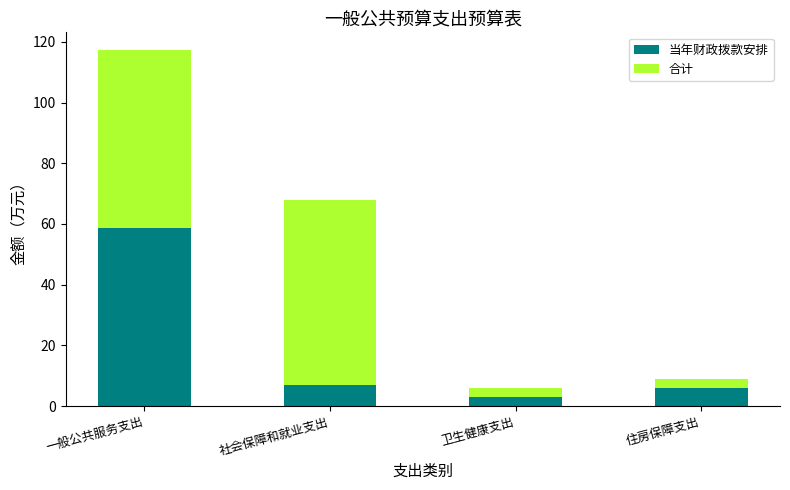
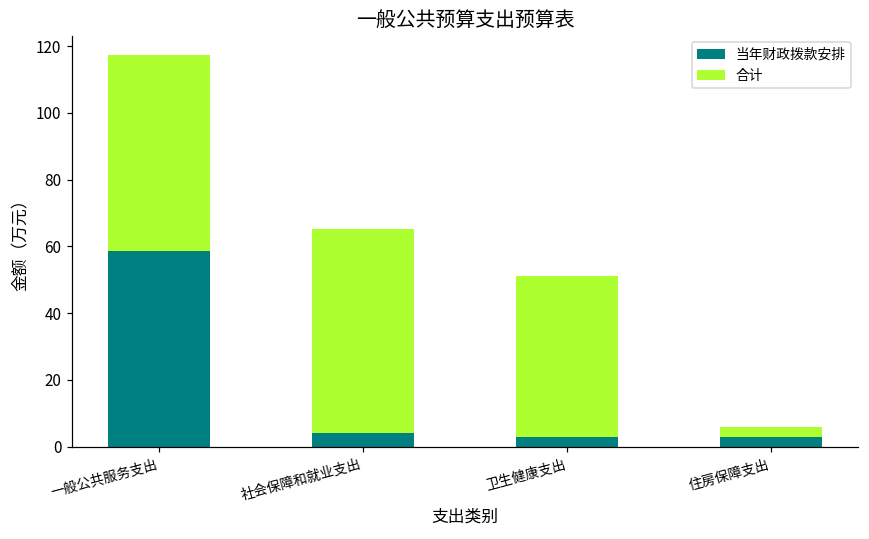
  {
    "当年财政拨款安排": {
      "一般公共服务支出": 59,
-     "社会保障和就业支出": 7,
+     "社会保障和就业支出": 4,
      "卫生健康支出": 3,
-     "住房保障支出": 6
+     "住房保障支出": 3
    },
    "合计": {
      "一般公共服务支出": 59,
      "社会保障和就业支出": 61,
-     "卫生健康支出": 3,
+     "卫生健康支出": 48,
      "住房保障支出": 3
    }
  }
